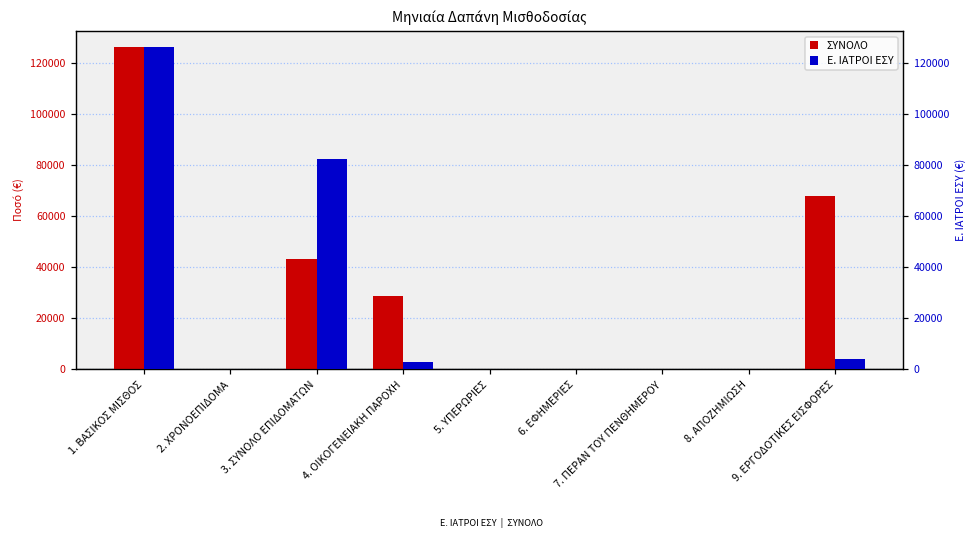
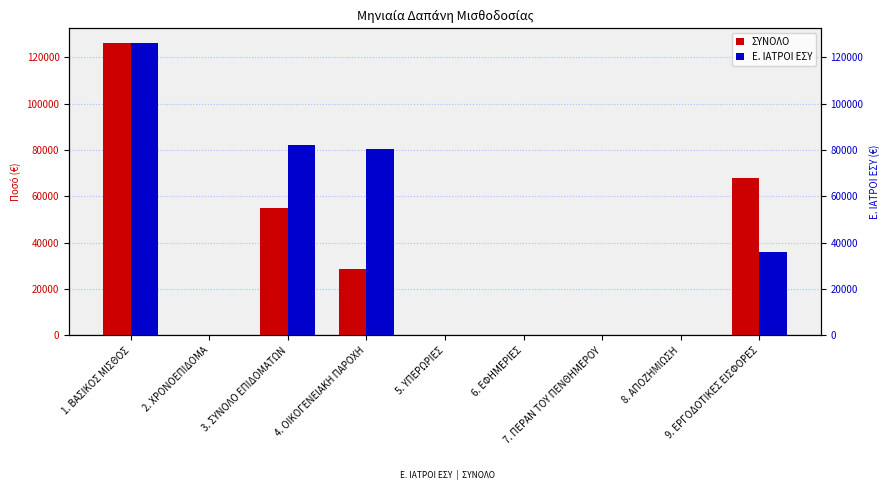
  {
    "ΣΥΝΟΛΟ": {
      "1. ΒΑΣΙΚΟΣ ΜΙΣΘΟΣ": 126000,
      "2. ΧΡΟΝΟΕΠΙΔΟΜΑ": 0,
-     "3. ΣΥΝΟΛΟ ΕΠΙΔΟΜΑΤΩΝ": 43000,
+     "3. ΣΥΝΟΛΟ ΕΠΙΔΟΜΑΤΩΝ": 55000,
      "4. ΟΙΚΟΓΕΝΕΙΑΚΗ ΠΑΡΟΧΗ": 29000,
      "5. ΥΠΕΡΩΡΙΕΣ": 0,
      "6. ΕΦΗΜΕΡΙΕΣ": 0,
      "7. ΠΕΡΑΝ ΤΟΥ ΠΕΝΘΗΜΕΡΟΥ": 0,
      "8. ΑΠΟΖΗΜΙΩΣΗ": 0,
      "9. ΕΡΓΟΔΟΤΙΚΕΣ ΕΙΣΦΟΡΕΣ": 68000
    },
    "Ε. ΙΑΤΡΟΙ ΕΣΥ": {
      "1. ΒΑΣΙΚΟΣ ΜΙΣΘΟΣ": 126000,
      "2. ΧΡΟΝΟΕΠΙΔΟΜΑ": 0,
      "3. ΣΥΝΟΛΟ ΕΠΙΔΟΜΑΤΩΝ": 82000,
-     "4. ΟΙΚΟΓΕΝΕΙΑΚΗ ΠΑΡΟΧΗ": 3000,
+     "4. ΟΙΚΟΓΕΝΕΙΑΚΗ ΠΑΡΟΧΗ": 80000,
      "5. ΥΠΕΡΩΡΙΕΣ": 0,
      "6. ΕΦΗΜΕΡΙΕΣ": 0,
      "7. ΠΕΡΑΝ ΤΟΥ ΠΕΝΘΗΜΕΡΟΥ": 0,
      "8. ΑΠΟΖΗΜΙΩΣΗ": 0,
-     "9. ΕΡΓΟΔΟΤΙΚΕΣ ΕΙΣΦΟΡΕΣ": 4000
+     "9. ΕΡΓΟΔΟΤΙΚΕΣ ΕΙΣΦΟΡΕΣ": 36000
    }
  }
